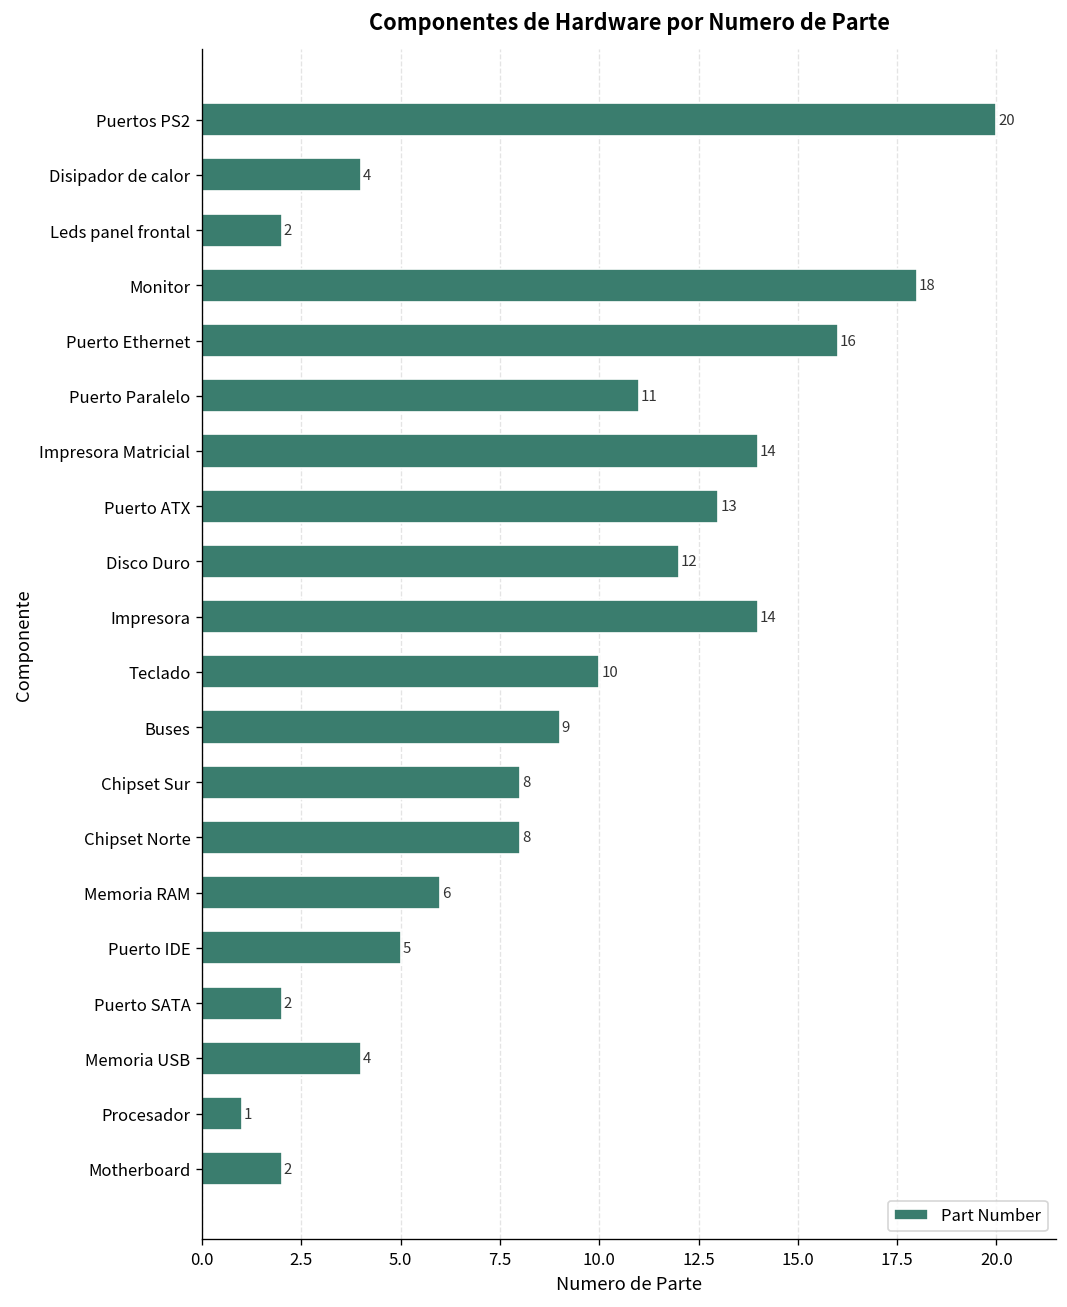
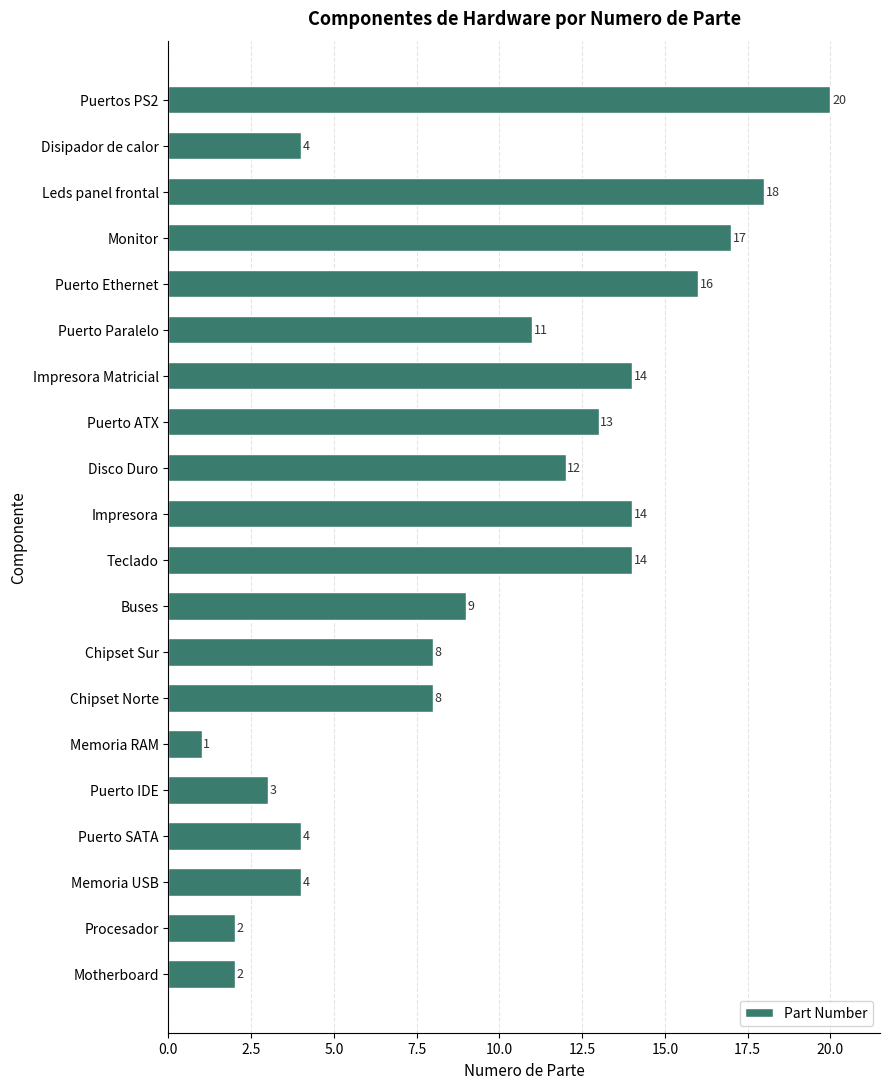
  {
    "Puertos PS2": 20,
    "Disipador de calor": 4,
-   "Leds panel frontal": 2,
-   "Monitor": 18,
+   "Leds panel frontal": 18,
+   "Monitor": 17,
    "Puerto Ethernet": 16,
    "Puerto Paralelo": 11,
    "Impresora Matricial": 14,
    "Puerto ATX": 13,
    "Disco Duro": 12,
    "Impresora": 14,
-   "Teclado": 10,
+   "Teclado": 14,
    "Buses": 9,
    "Chipset Sur": 8,
    "Chipset Norte": 8,
-   "Memoria RAM": 6,
-   "Puerto IDE": 5,
-   "Puerto SATA": 2,
+   "Memoria RAM": 1,
+   "Puerto IDE": 3,
+   "Puerto SATA": 4,
    "Memoria USB": 4,
-   "Procesador": 1,
+   "Procesador": 2,
    "Motherboard": 2
  }
